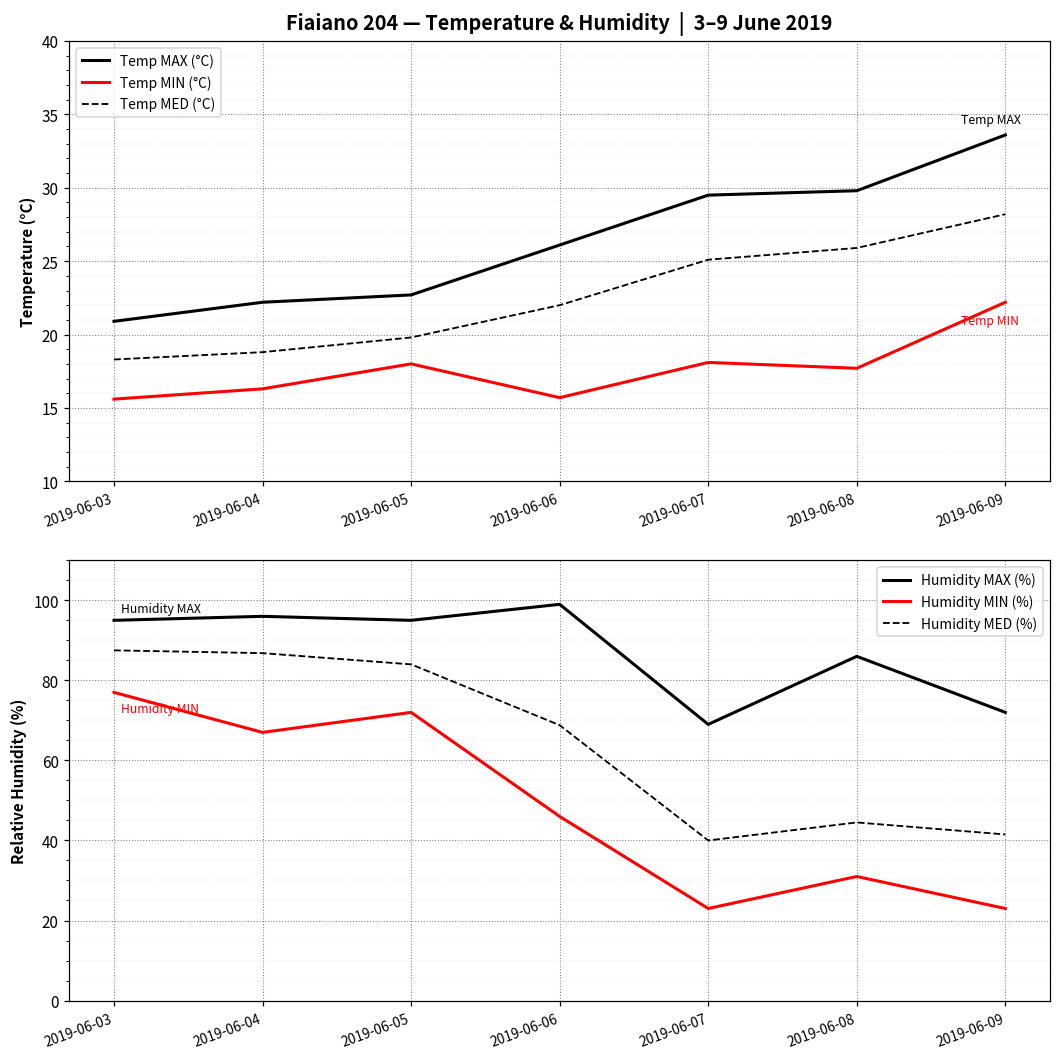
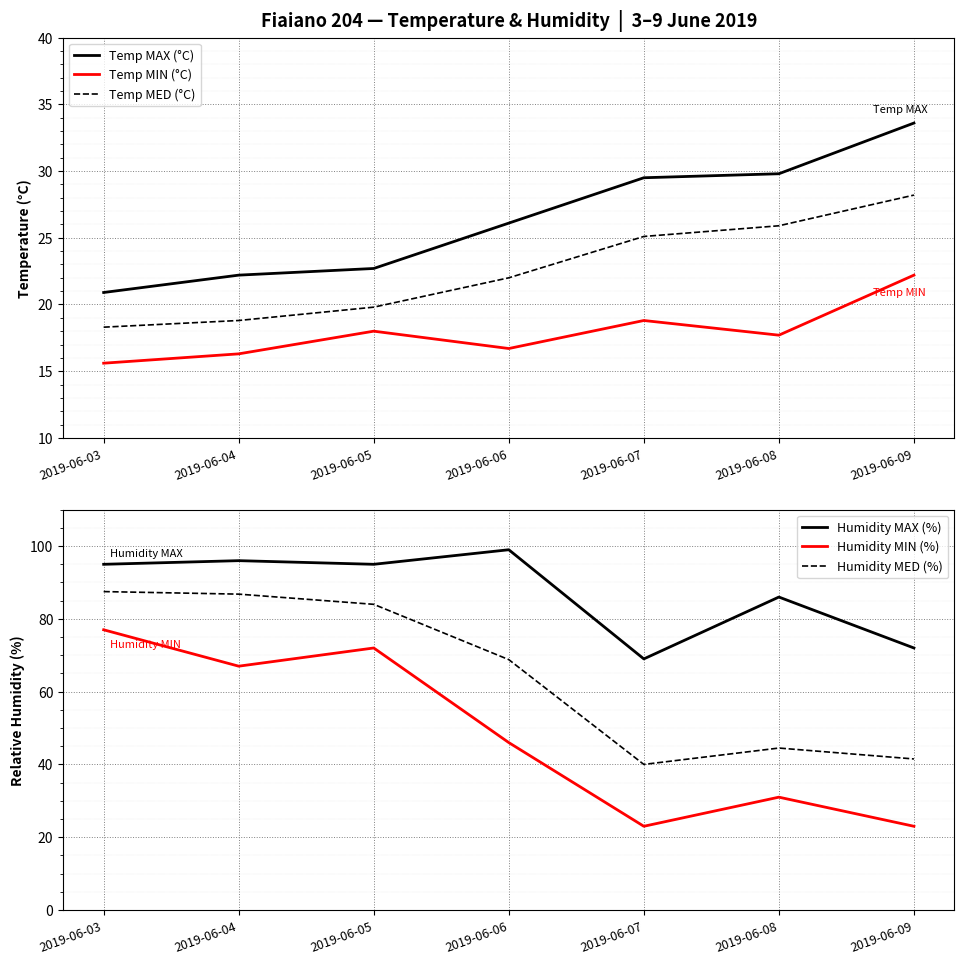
  {
    "Fiaiano 204 — Temperature & Humidity | 3–9 June 2019": {
      "Temp MIN (°C)": {
        "2019-06-03": 15.6,
        "2019-06-04": 16.3,
        "2019-06-05": 18.0,
-       "2019-06-06": 15.7,
-       "2019-06-07": 18.1,
+       "2019-06-06": 16.7,
+       "2019-06-07": 18.8,
        "2019-06-08": 17.7,
        "2019-06-09": 22.2
      }
    }
  }
